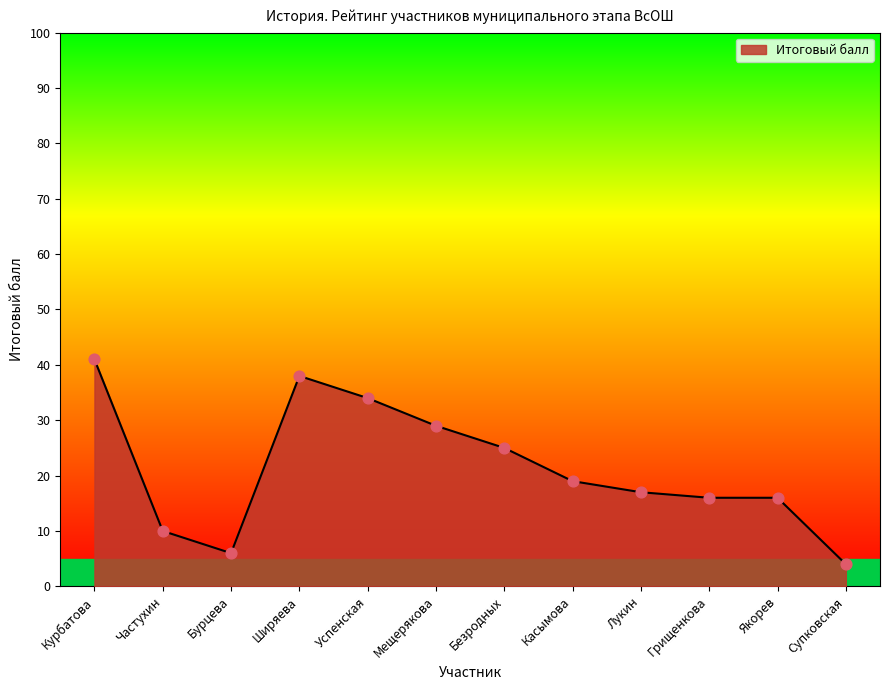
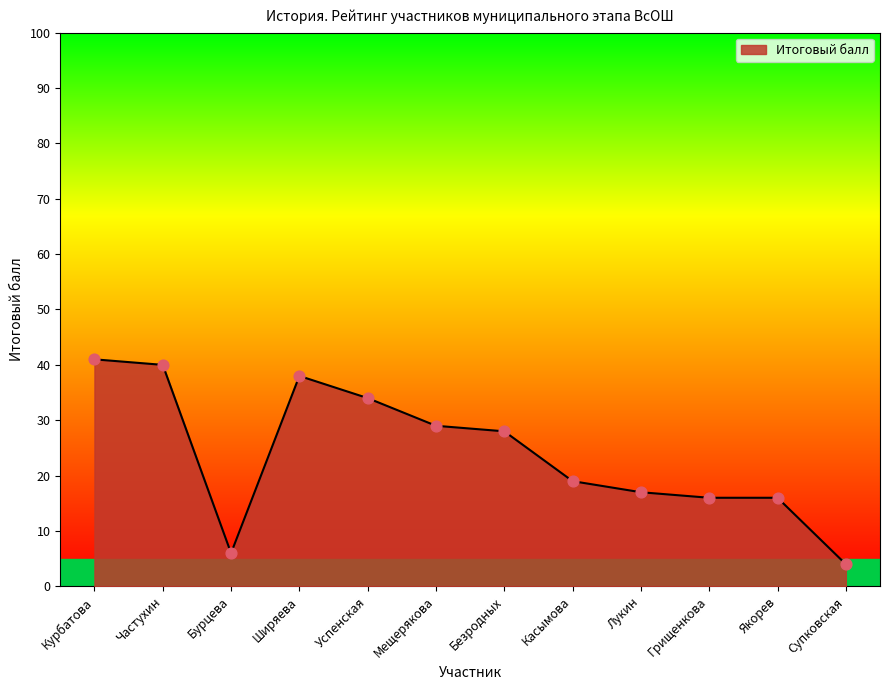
  {
    "Курбатова": 41,
-   "Частухин": 10,
+   "Частухин": 40,
    "Бурцева": 6,
    "Ширяева": 38,
    "Успенская": 34,
    "Мещерякова": 29,
-   "Безродных": 25,
+   "Безродных": 28,
    "Касымова": 19,
    "Лукин": 17,
    "Грищенкова": 16,
    "Якорев": 16
  }
